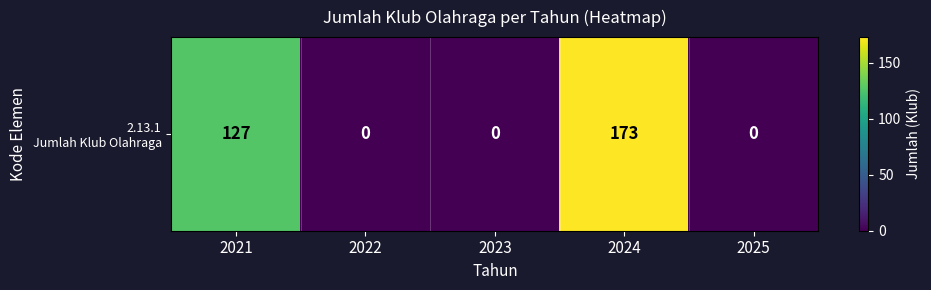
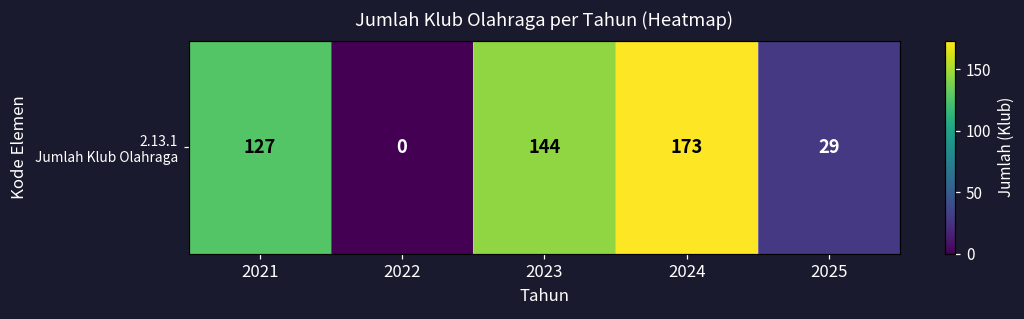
  {
    "2.13.1 Jumlah Klub Olahraga": {
      "2021": 127,
      "2022": 0,
-     "2023": 0,
+     "2023": 144,
      "2024": 173,
-     "2025": 0
+     "2025": 29
    }
  }
